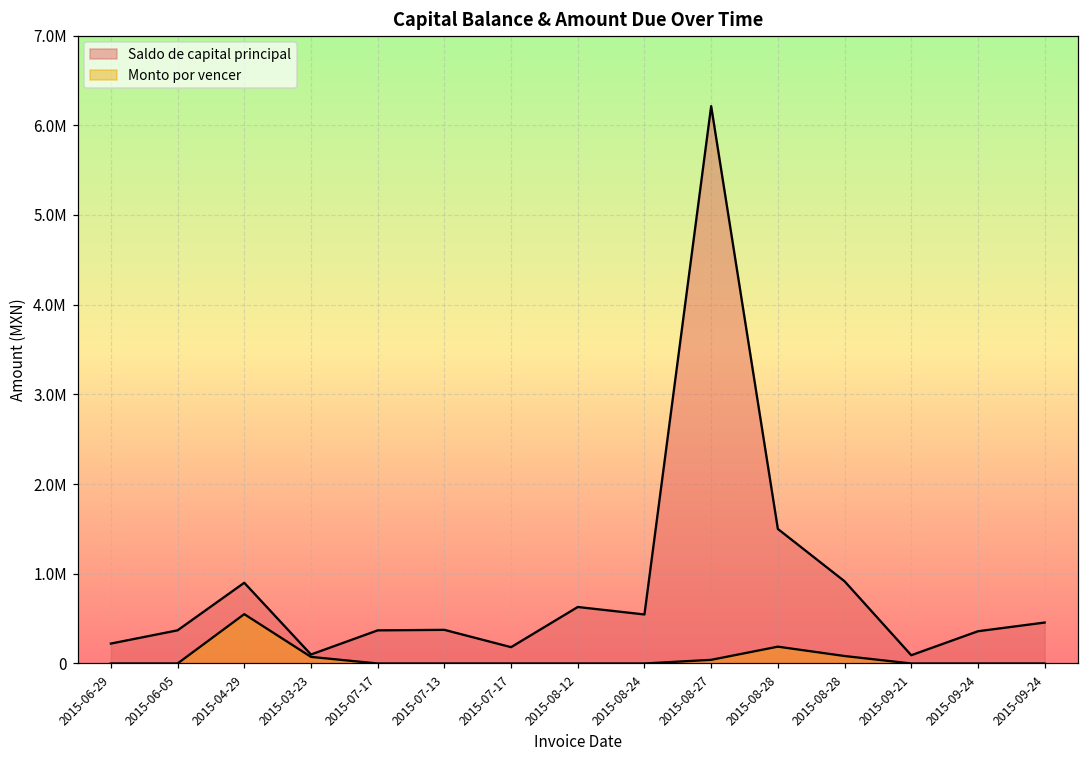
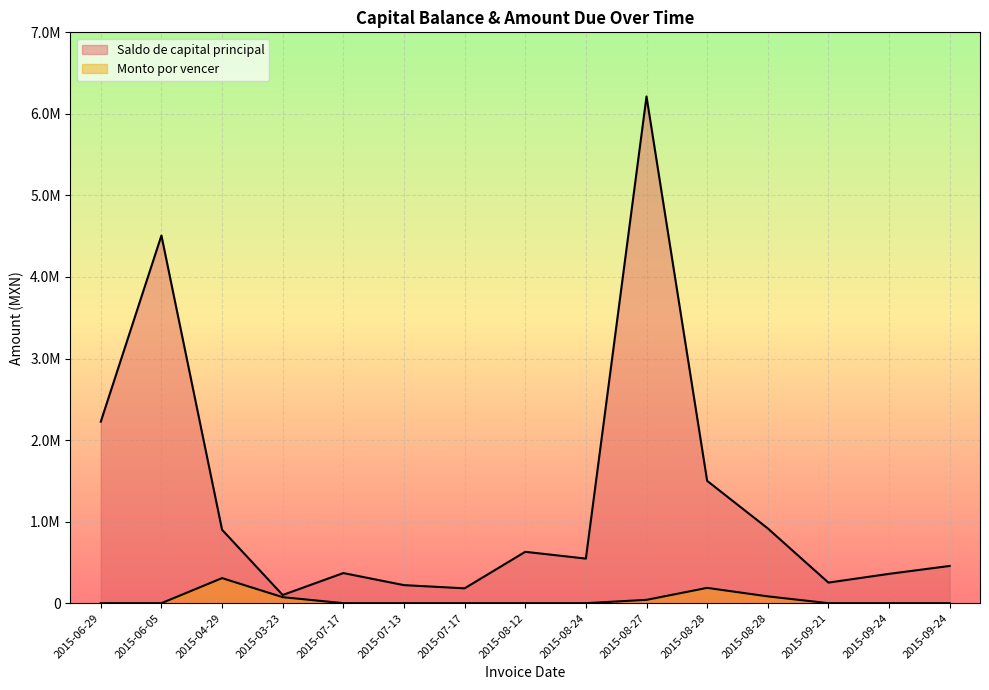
  {
    "Saldo de capital principal": {
-     "2015-06-29": 200000,
-     "2015-06-05": 400000,
+     "2015-06-29": 2200000,
+     "2015-06-05": 4500000,
      "2015-04-29": 900000,
-     "2015-07-13": 400000,
+     "2015-07-13": 200000,
      "2015-08-12": 600000,
      "2015-08-24": 500000,
      "2015-08-27": 6200000,
-     "2015-09-21": 100000
+     "2015-09-21": 300000
    },
    "Monto por vencer": {
      "2015-06-29": 0,
      "2015-06-05": 0,
-     "2015-04-29": 600000,
+     "2015-04-29": 300000,
      "2015-07-13": 0,
      "2015-08-12": 0,
      "2015-08-24": 0,
      "2015-08-27": 0,
      "2015-09-21": 0
    }
  }
